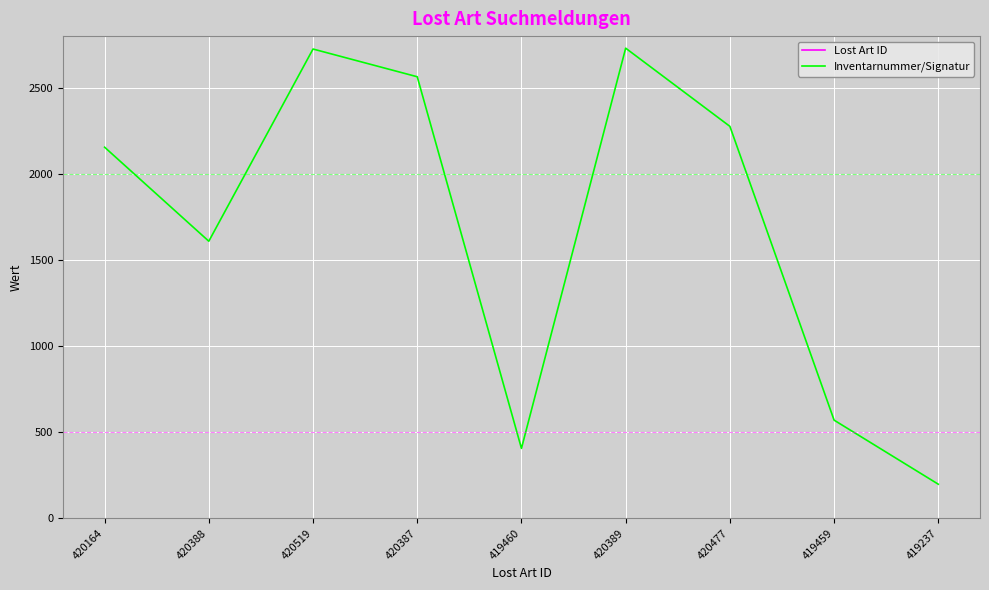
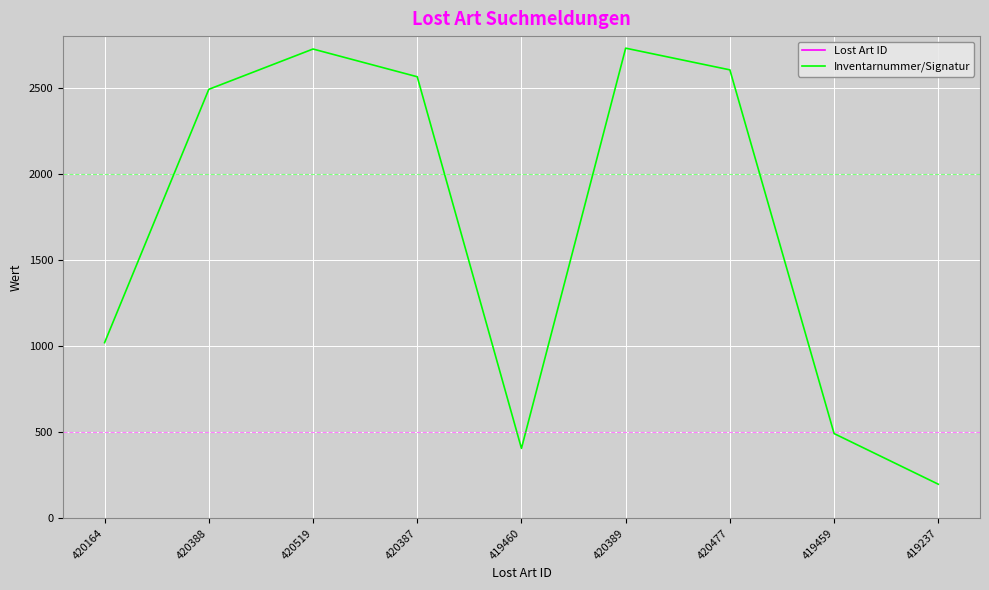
  {
    "Inventarnummer/Signatur": {
-     "420164": 2160,
-     "420388": 1610,
+     "420164": 1020,
+     "420388": 2490,
      "420519": 2730,
      "420387": 2560,
      "419460": 410,
      "420389": 2730,
-     "420477": 2280,
-     "419459": 570,
+     "420477": 2600,
+     "419459": 490,
      "419237": 200
    }
  }
